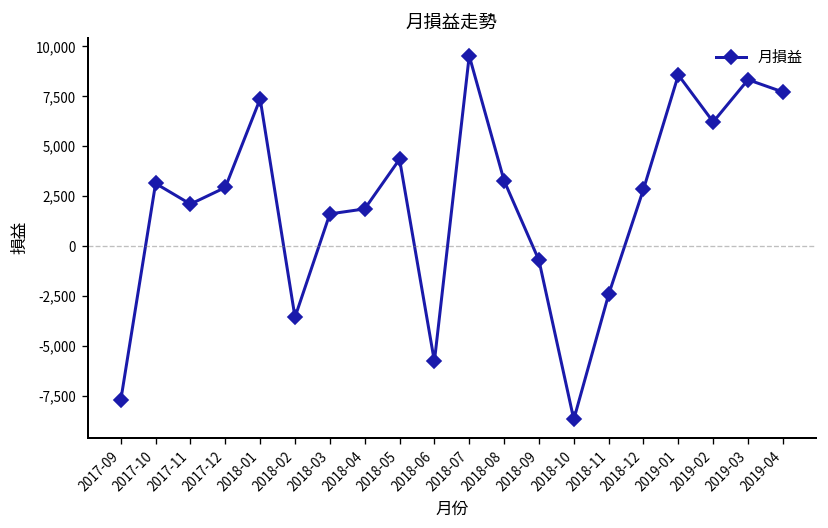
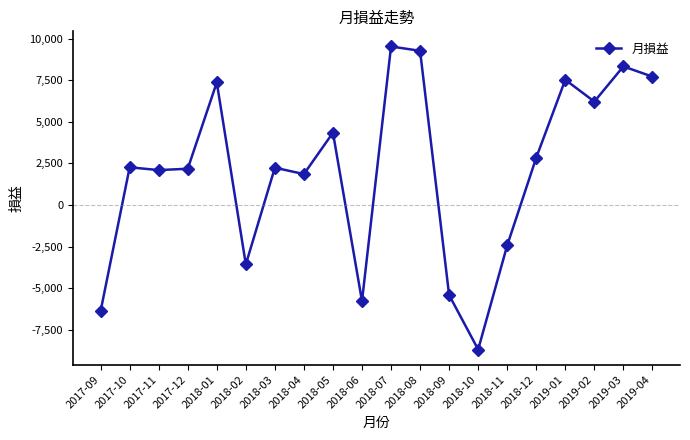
  {
-   "2017-09": "-7,700",
-   "2017-10": "3,100",
+   "2017-09": "-6,400",
+   "2017-10": "2,300",
    "2017-11": "2,100",
-   "2017-12": "2,900",
+   "2017-12": "2,200",
    "2018-01": "7,400",
    "2018-02": "-3,600",
-   "2018-03": "1,600",
+   "2018-03": "2,200",
    "2018-04": "1,900",
    "2018-05": "4,300",
    "2018-06": "-5,800",
    "2018-07": "9,500",
-   "2018-08": "3,300",
-   "2018-09": "-700",
+   "2018-08": "9,300",
+   "2018-09": "-5,400",
    "2018-10": "-8,700",
    "2018-11": "-2,400",
    "2018-12": "2,800",
-   "2019-01": "8,600",
+   "2019-01": "7,500",
    "2019-02": "6,200",
    "2019-03": "8,300",
    "2019-04": "7,700"
  }
